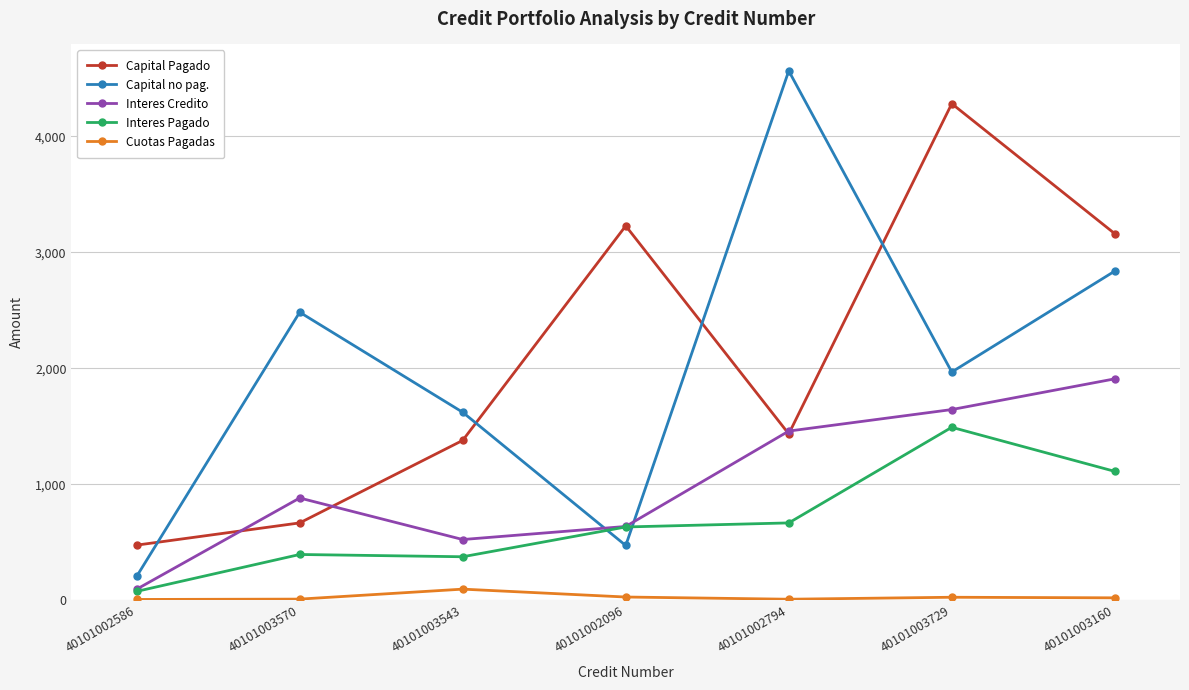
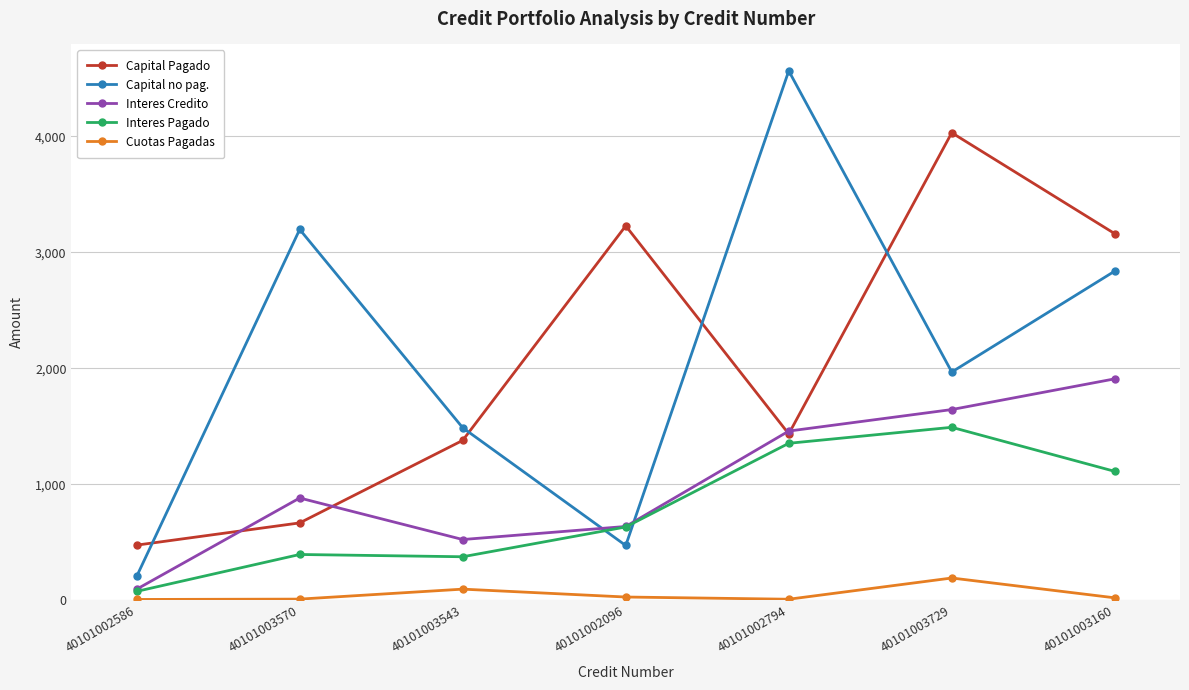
  {
    "Capital Pagado": {
      "40101002586": "480",
      "40101003570": "670",
      "40101003543": "1,380",
      "40101002096": "3,230",
      "40101002794": "1,430",
-     "40101003729": "4,280",
+     "40101003729": "4,030",
      "40101003160": "3,160"
    },
    "Capital no pag.": {
      "40101002586": "210",
-     "40101003570": "2,480",
-     "40101003543": "1,620",
+     "40101003570": "3,200",
+     "40101003543": "1,490",
      "40101002096": "470",
      "40101002794": "4,570",
      "40101003729": "1,970",
      "40101003160": "2,840"
    },
    "Interes Credito": {
      "40101003570": "880",
      "40101003543": "520",
      "40101002794": "1,460",
      "40101003729": "1,640",
      "40101003160": "1,910"
    },
    "Interes Pagado": {
      "40101003570": "390",
      "40101003543": "380",
-     "40101002794": "670",
+     "40101002794": "1,350",
      "40101003729": "1,490",
      "40101003160": "1,110"
    },
    "Cuotas Pagadas": {
      "40101002586": "10",
      "40101003570": "10",
      "40101003543": "100",
      "40101002096": "30",
      "40101002794": "10",
-     "40101003729": "30",
+     "40101003729": "190",
      "40101003160": "20"
    }
  }
